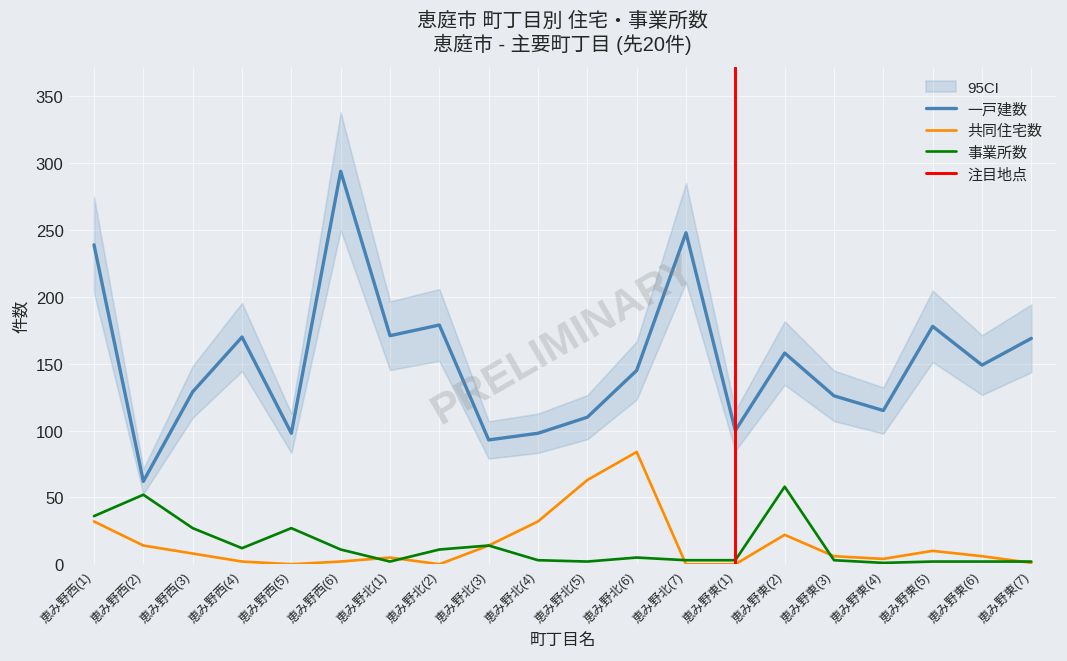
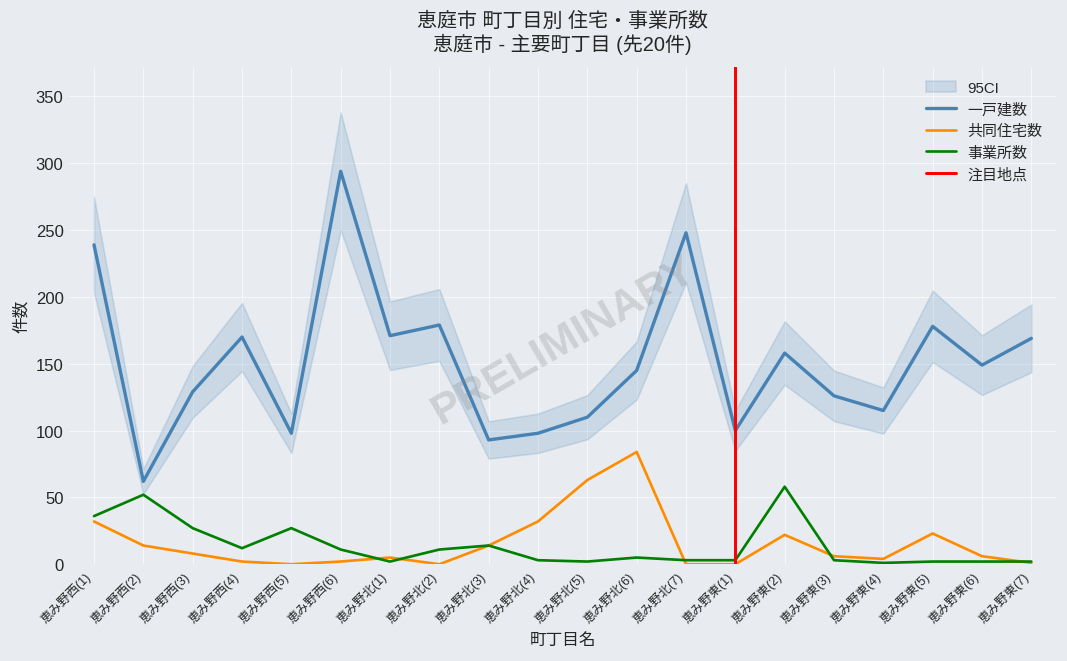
  {
    "共同住宅数": {
      "恵み野西(1)": 32,
      "恵み野西(2)": 14,
      "恵み野西(3)": 8,
      "恵み野西(4)": 2,
      "恵み野西(5)": 0,
      "恵み野西(6)": 2,
      "恵み野北(1)": 5,
      "恵み野北(2)": 0,
      "恵み野北(4)": 32,
      "恵み野北(5)": 63,
      "恵み野北(6)": 84,
      "恵み野北(7)": 0,
      "恵み野東(1)": 0,
      "恵み野東(2)": 22,
      "恵み野東(3)": 6,
      "恵み野東(4)": 4,
-     "恵み野東(5)": 10,
+     "恵み野東(5)": 23,
      "恵み野東(6)": 6
    },
    "事業所数": {
      "恵み野西(1)": 36,
      "恵み野西(2)": 52,
      "恵み野西(3)": 27,
      "恵み野西(4)": 12,
      "恵み野西(5)": 27,
      "恵み野西(6)": 11,
      "恵み野北(1)": 2,
      "恵み野北(2)": 11,
      "恵み野北(4)": 3,
      "恵み野北(5)": 2,
      "恵み野北(6)": 5,
      "恵み野北(7)": 3,
      "恵み野東(1)": 3,
      "恵み野東(2)": 58,
      "恵み野東(3)": 3,
      "恵み野東(4)": 1,
      "恵み野東(5)": 2,
      "恵み野東(6)": 2
    }
  }
